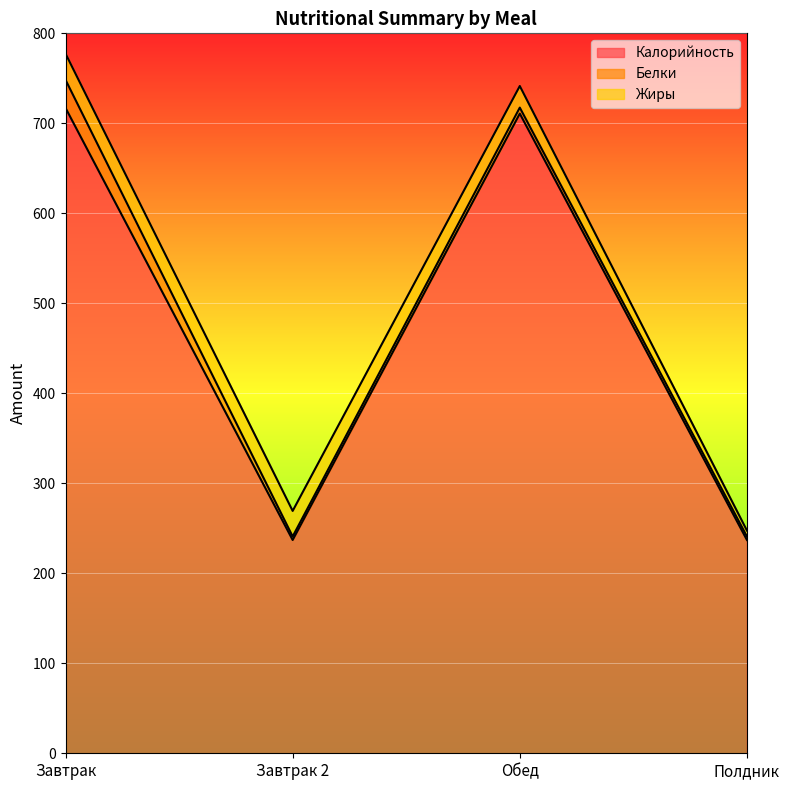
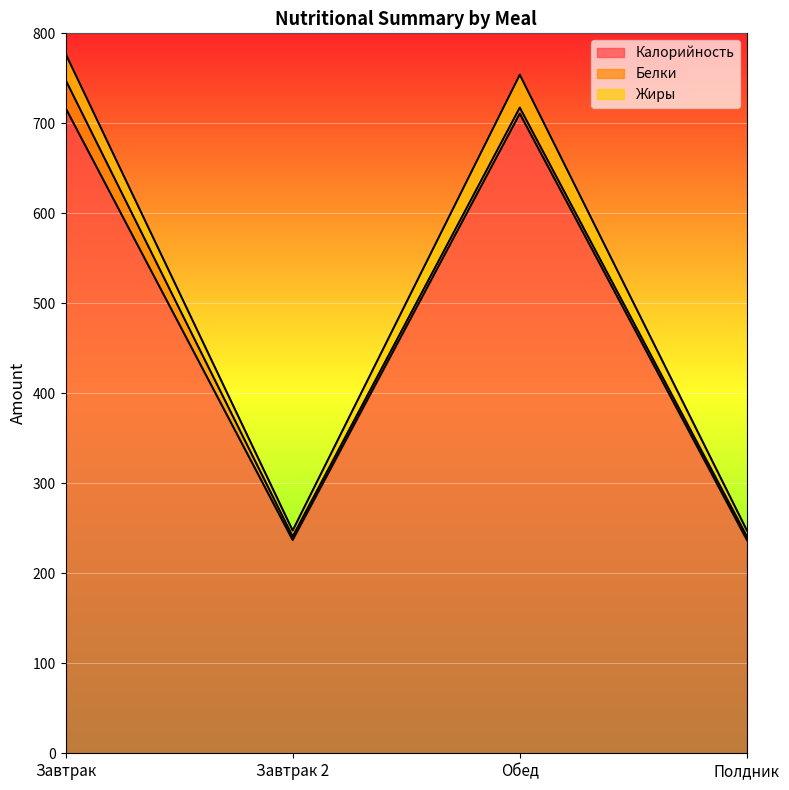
  {
    "Калорийность": {
      "Завтрак": 720,
      "Завтрак 2": 240,
      "Обед": 710,
      "Полдник": 240
    },
    "Белки": {
      "Завтрак": 30,
      "Завтрак 2": 0,
      "Обед": 10,
      "Полдник": 0
    },
    "Жиры": {
      "Завтрак": 30,
-     "Завтрак 2": 30,
-     "Обед": 20,
+     "Завтрак 2": 10,
+     "Обед": 40,
      "Полдник": 10
    }
  }
